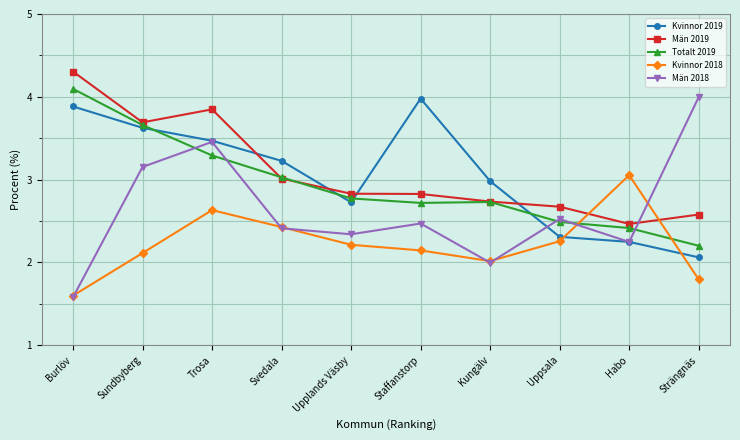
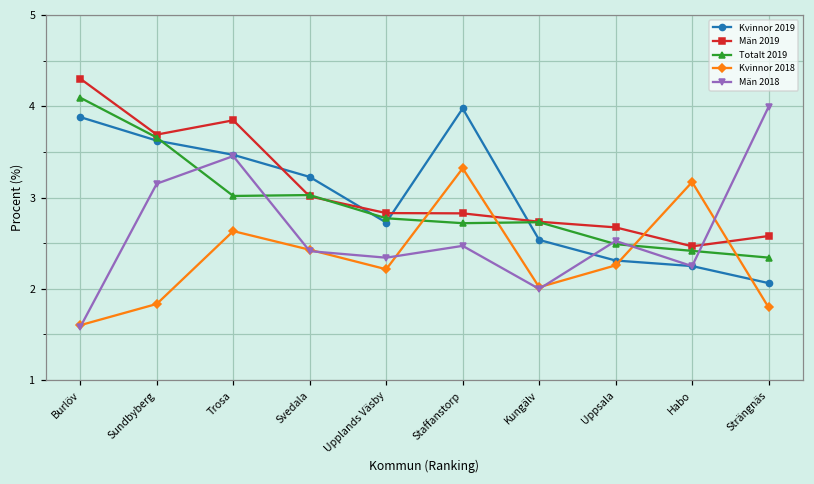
  {
    "Kvinnor 2019": {
      "Burlöv": 3.9,
      "Sundbyberg": 3.6,
      "Svedala": 3.2,
      "Upplands Väsby": 2.7,
      "Staffanstorp": 4.0,
-     "Kungälv": 3.0,
+     "Kungälv": 2.5,
      "Uppsala": 2.3,
      "Strängnäs": 2.1
    },
    "Män 2019": {
      "Burlöv": 4.3,
      "Sundbyberg": 3.7,
      "Trosa": 3.8,
      "Upplands Väsby": 2.8,
      "Staffanstorp": 2.8,
      "Uppsala": 2.7,
      "Habo": 2.5,
      "Strängnäs": 2.6
    },
    "Totalt 2019": {
      "Burlöv": 4.1,
      "Sundbyberg": 3.7,
-     "Trosa": 3.3,
+     "Trosa": 3.0,
      "Upplands Väsby": 2.8,
      "Staffanstorp": 2.7,
      "Uppsala": 2.5,
      "Habo": 2.4,
-     "Strängnäs": 2.2
+     "Strängnäs": 2.3
    },
    "Kvinnor 2018": {
-     "Sundbyberg": 2.1,
+     "Sundbyberg": 1.8,
      "Trosa": 2.6,
      "Upplands Väsby": 2.2,
-     "Staffanstorp": 2.1,
+     "Staffanstorp": 3.3,
      "Uppsala": 2.3,
-     "Habo": 3.1,
+     "Habo": 3.2,
      "Strängnäs": 1.8
    },
    "Män 2018": {
      "Sundbyberg": 3.2,
      "Upplands Väsby": 2.3,
      "Staffanstorp": 2.5,
      "Uppsala": 2.5,
      "Strängnäs": 4.0
    }
  }
